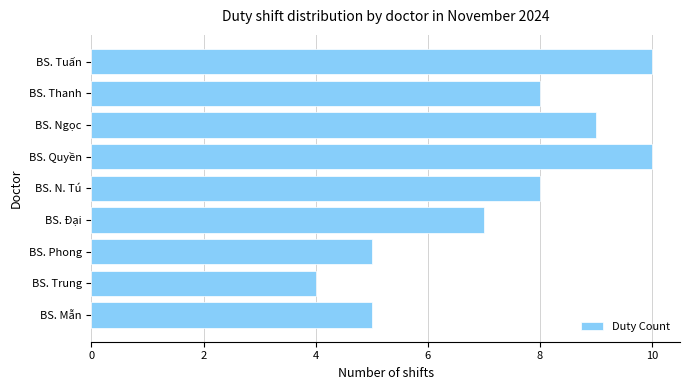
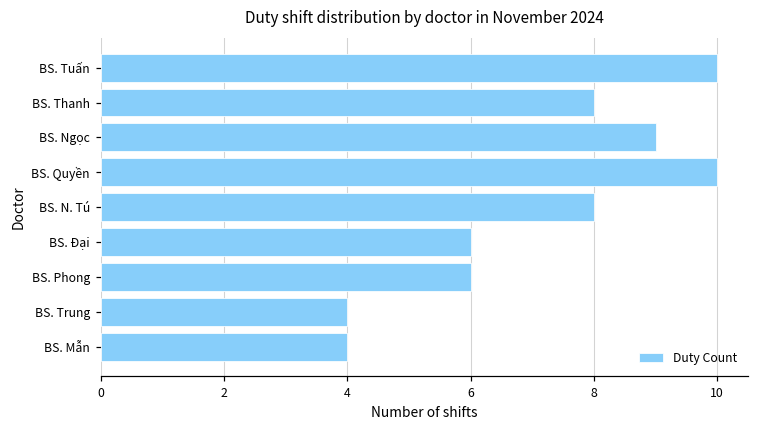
  {
    "BS. Tuấn": 10,
    "BS. Thanh": 8,
    "BS. Ngọc": 9,
    "BS. Quyền": 10,
    "BS. N. Tú": 8,
-   "BS. Đại": 7,
-   "BS. Phong": 5,
+   "BS. Đại": 6,
+   "BS. Phong": 6,
    "BS. Trung": 4,
-   "BS. Mẫn": 5
+   "BS. Mẫn": 4
  }
